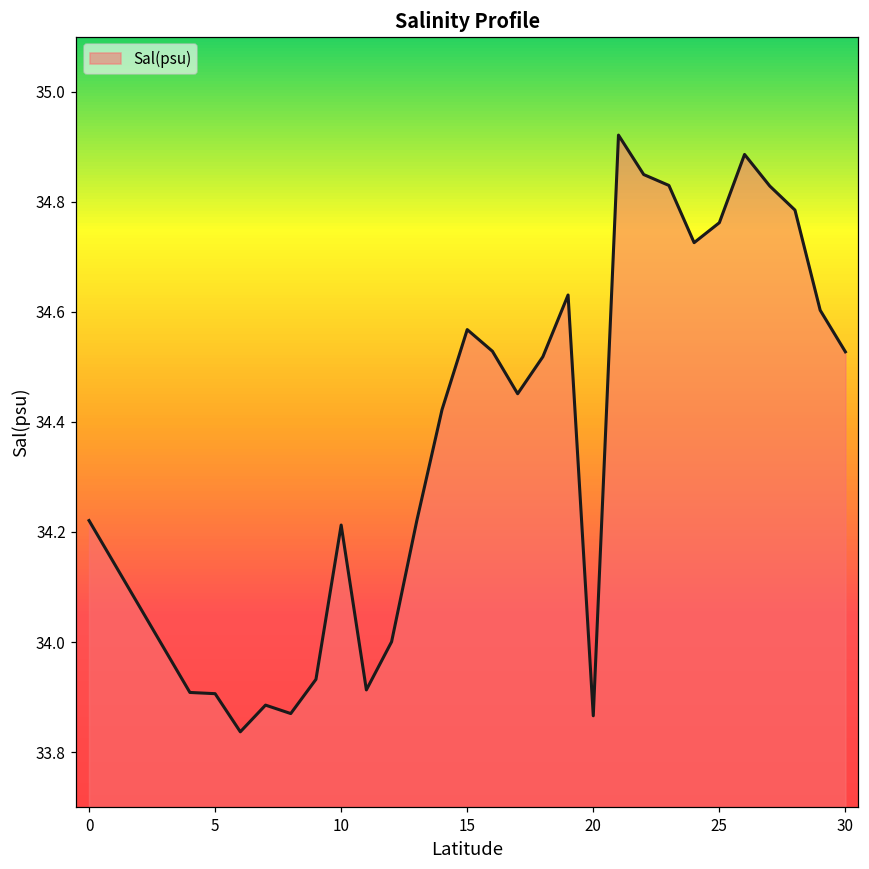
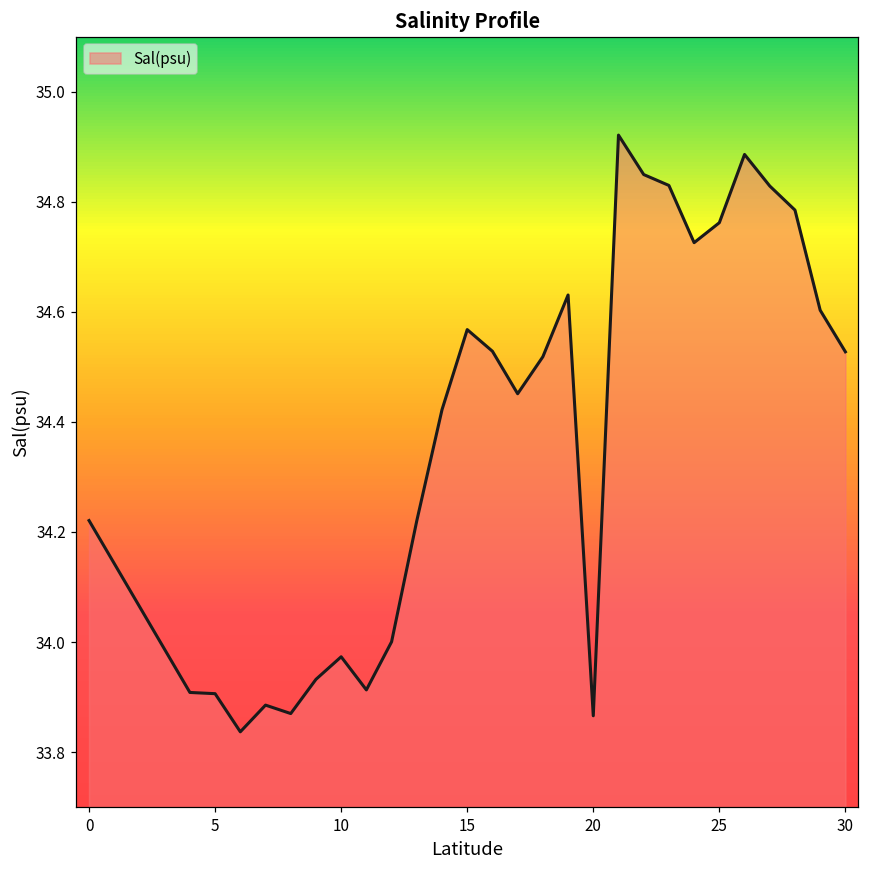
  {
    "0": 34.22,
    "5": 33.91,
-   "10": 34.21,
+   "10": 33.97,
    "15": 34.57,
    "20": 33.87,
    "25": 34.76,
    "30": 34.53
  }
